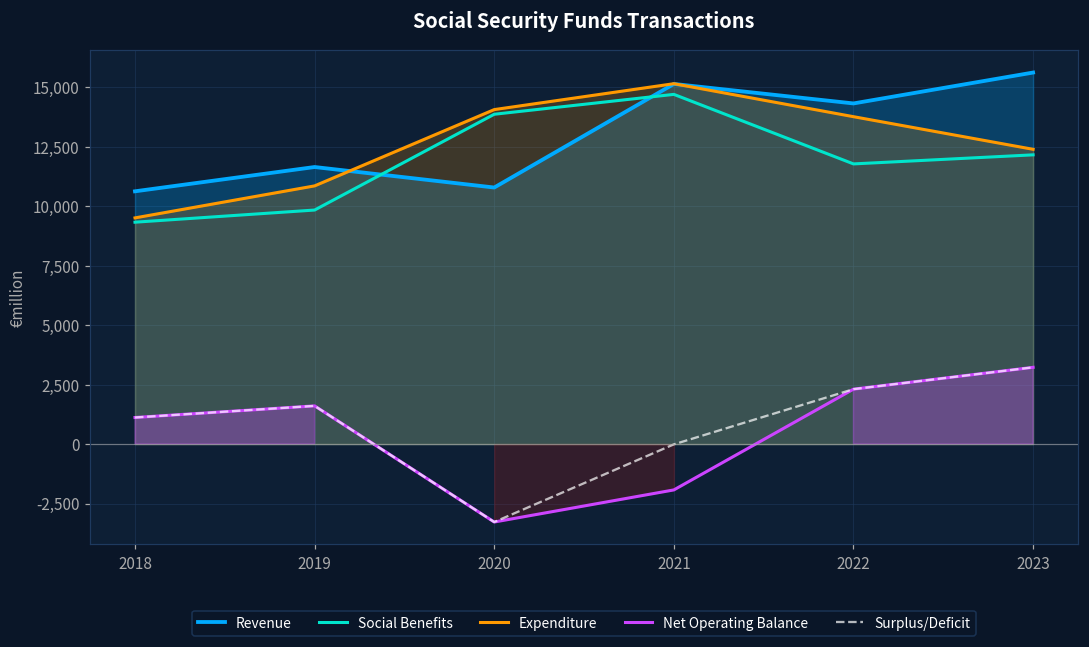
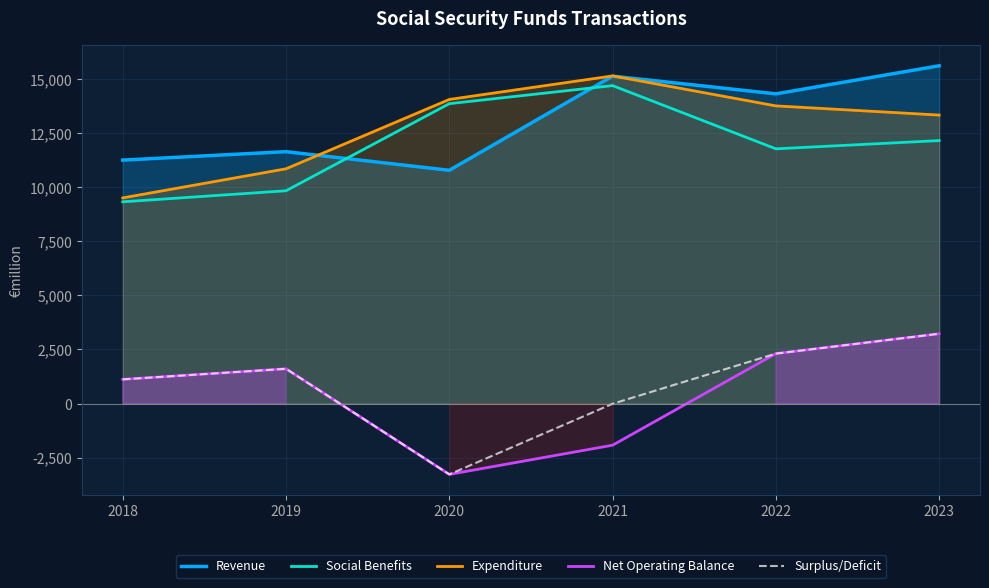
  {
    "Revenue": {
-     "2018": "10,600",
+     "2018": "11,300",
      "2019": "11,700",
      "2020": "10,800",
      "2022": "14,300",
      "2023": "15,600"
    },
    "Social Benefits": {
      "2018": "9,300",
      "2019": "9,800",
      "2020": "13,900",
      "2021": "14,700",
      "2022": "11,800",
      "2023": "12,200"
    },
    "Expenditure": {
      "2018": "9,500",
      "2019": "10,900",
      "2020": "14,100",
      "2022": "13,800",
-     "2023": "12,400"
+     "2023": "13,300"
    },
    "Net Operating Balance": {
      "2021": "-1,900"
    }
  }
